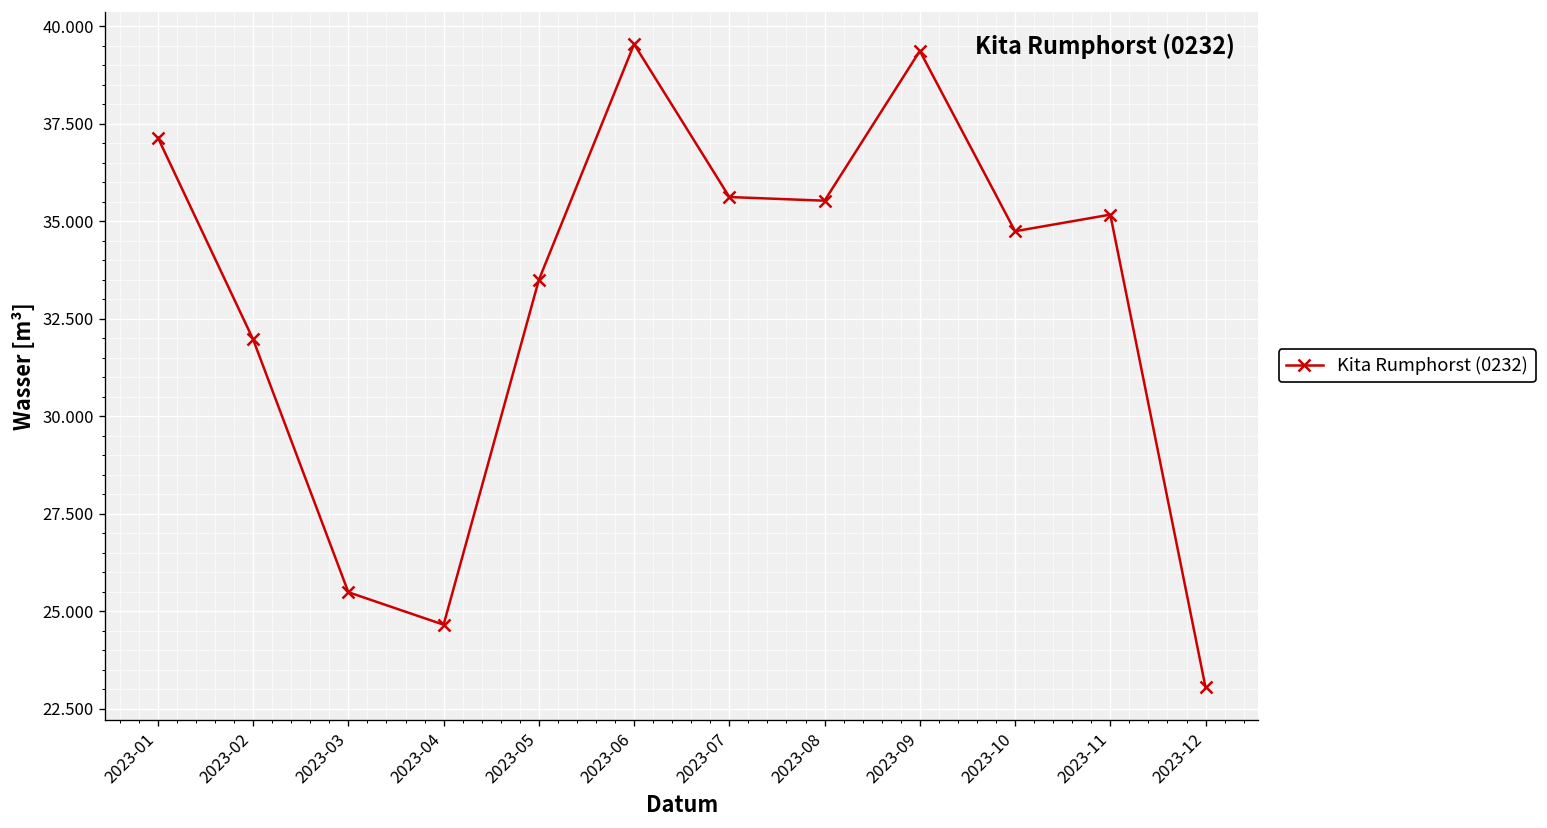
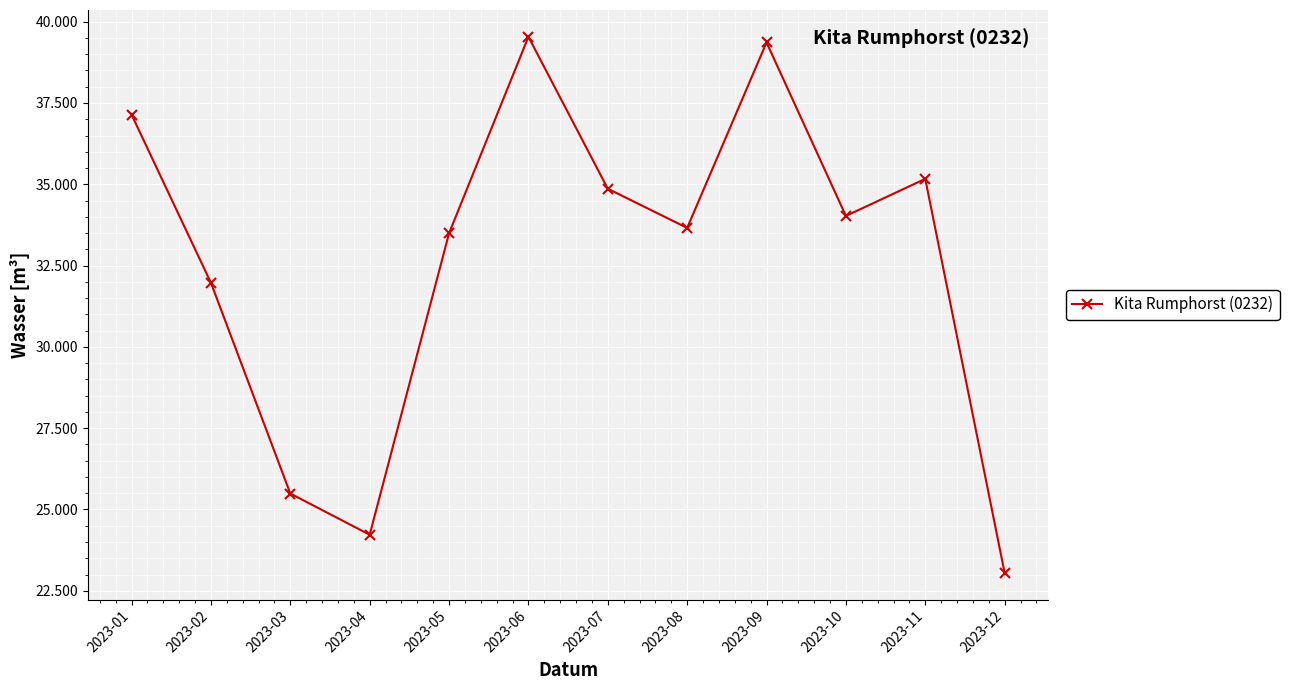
  {
    "2023-01": 37.1,
    "2023-02": 32.0,
    "2023-03": 25.5,
-   "2023-04": 24.7,
+   "2023-04": 24.2,
    "2023-05": 33.5,
    "2023-06": 39.5,
-   "2023-07": 35.6,
-   "2023-08": 35.5,
+   "2023-07": 34.9,
+   "2023-08": 33.7,
    "2023-09": 39.4,
-   "2023-10": 34.7,
+   "2023-10": 34.0,
    "2023-11": 35.2,
    "2023-12": 23.1
  }
